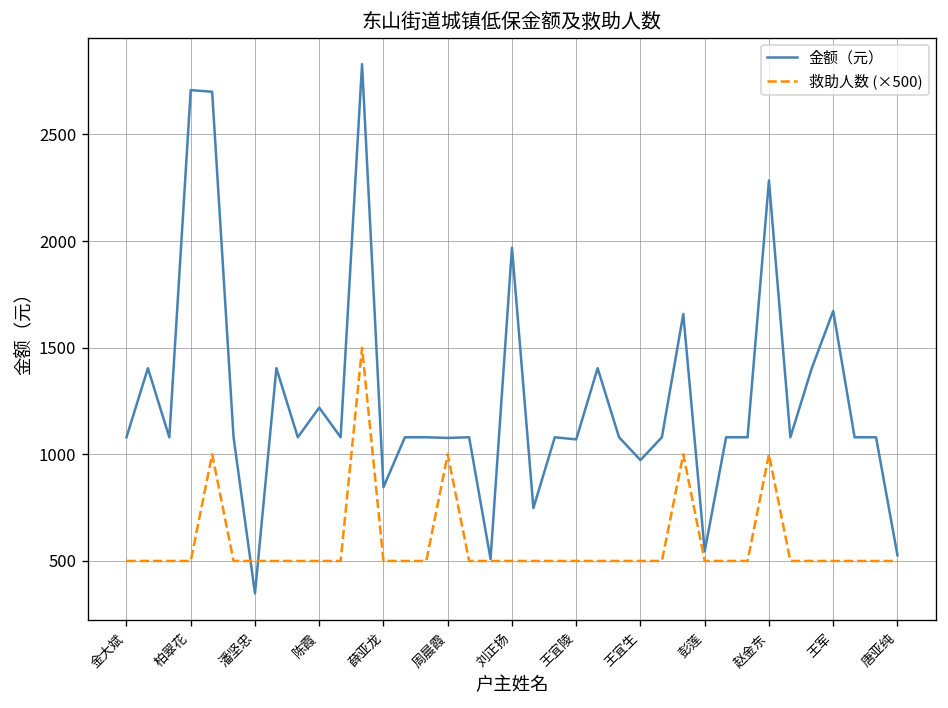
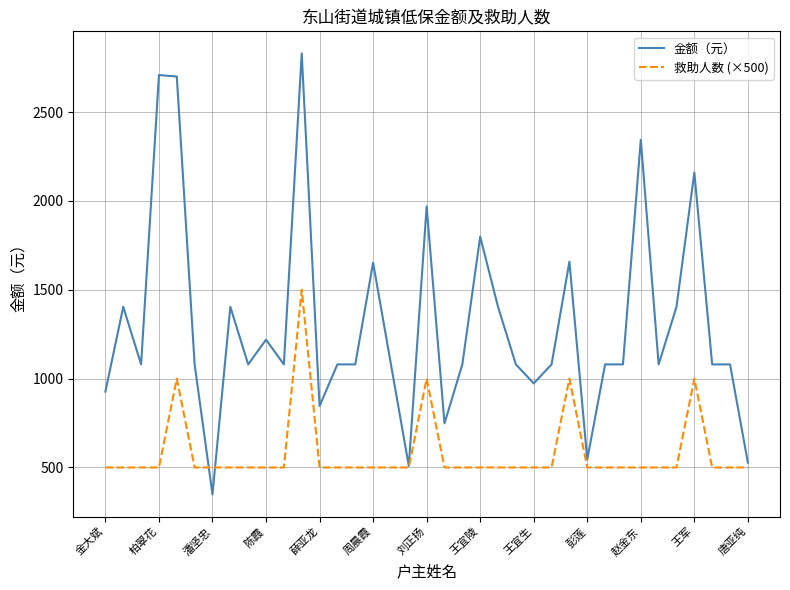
  {
    "金额（元）": {
-     "金大斌": 1080,
+     "金大斌": 930,
      "柏翠花": 2710,
      "潘坚忠": 350,
      "陈霞": 1220,
      "薛亚龙": 850,
-     "周晨霞": 1080,
+     "周晨霞": 1650,
      "刘正扬": 1970,
-     "王宜陵": 1070,
+     "王宜陵": 1800,
      "王宜生": 970,
      "彭莲": 550,
-     "赵金东": 2280,
-     "王军": 1670,
+     "赵金东": 2340,
+     "王军": 2160,
      "唐亚纯": 530
    },
    "救助人数 (×500)": {
      "金大斌": 500,
      "柏翠花": 500,
      "潘坚忠": 500,
      "陈霞": 500,
      "薛亚龙": 500,
-     "周晨霞": 1000,
-     "刘正扬": 500,
+     "周晨霞": 500,
+     "刘正扬": 1000,
      "王宜陵": 500,
      "王宜生": 500,
      "彭莲": 500,
-     "赵金东": 1000,
-     "王军": 500,
+     "赵金东": 500,
+     "王军": 1000,
      "唐亚纯": 500
    }
  }
